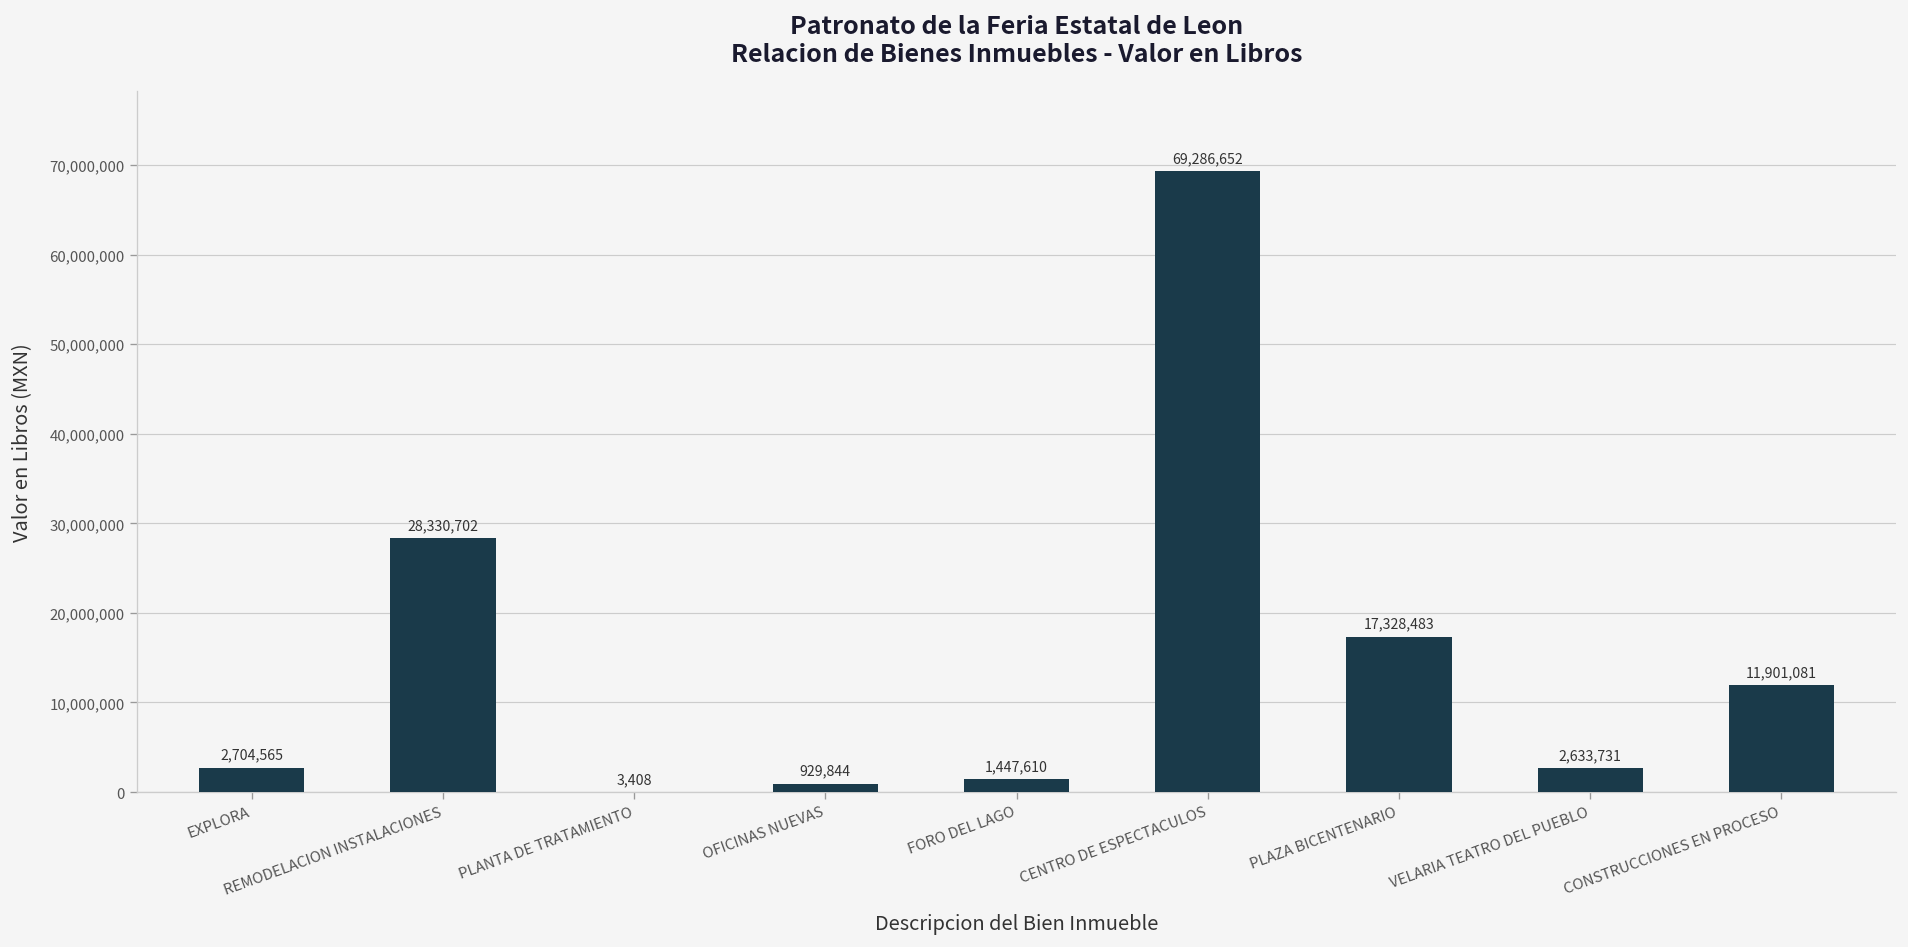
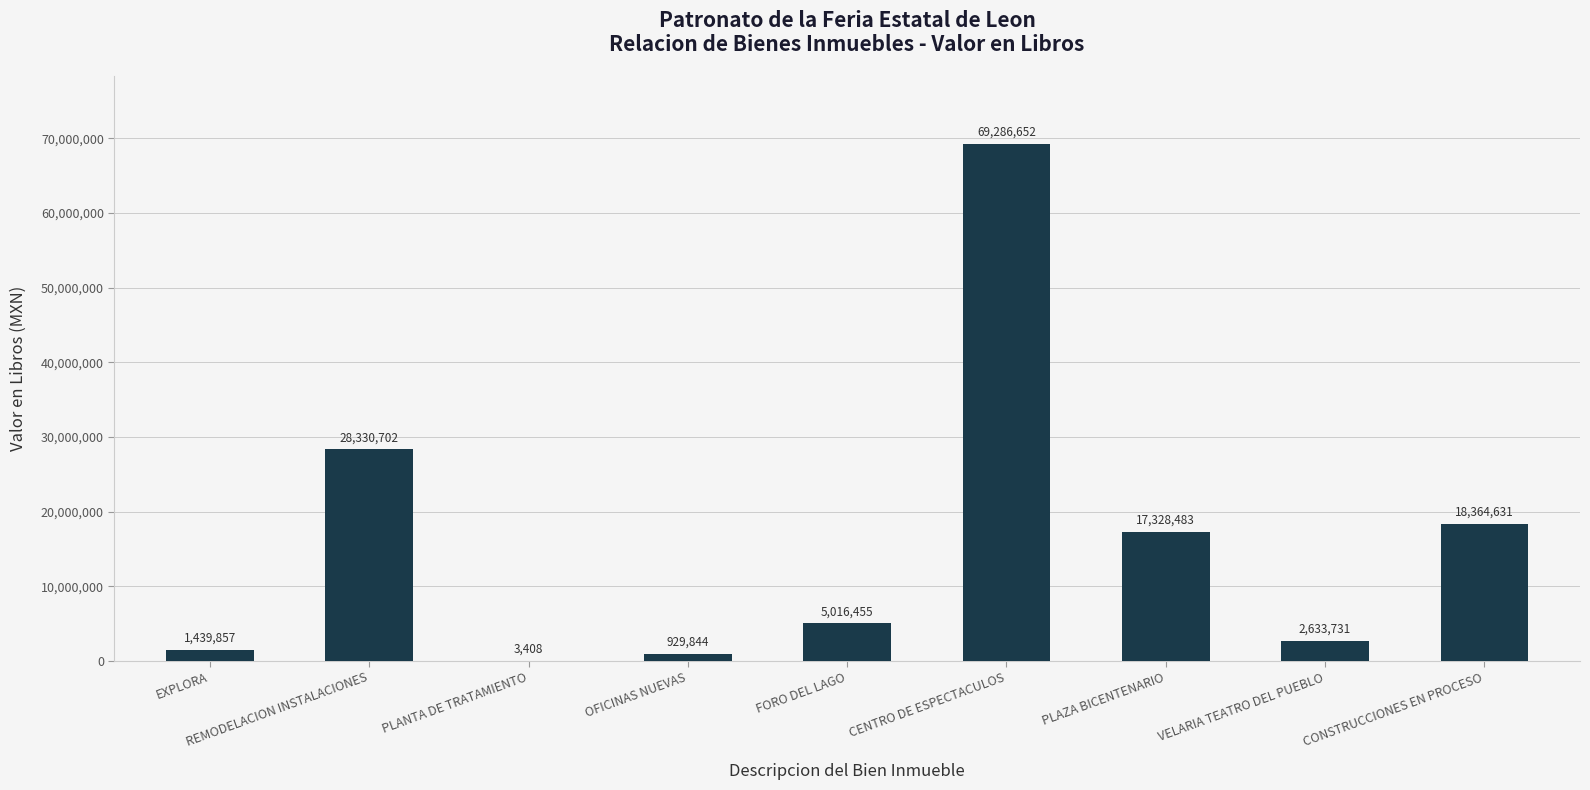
  {
-   "EXPLORA": "2,704,565",
+   "EXPLORA": "1,439,857",
    "REMODELACION INSTALACIONES": "28,330,702",
    "PLANTA DE TRATAMIENTO": "3,408",
    "OFICINAS NUEVAS": "929,844",
-   "FORO DEL LAGO": "1,447,610",
+   "FORO DEL LAGO": "5,016,455",
    "CENTRO DE ESPECTACULOS": "69,286,652",
    "PLAZA BICENTENARIO": "17,328,483",
    "VELARIA TEATRO DEL PUEBLO": "2,633,731",
-   "CONSTRUCCIONES EN PROCESO": "11,901,081"
+   "CONSTRUCCIONES EN PROCESO": "18,364,631"
  }
